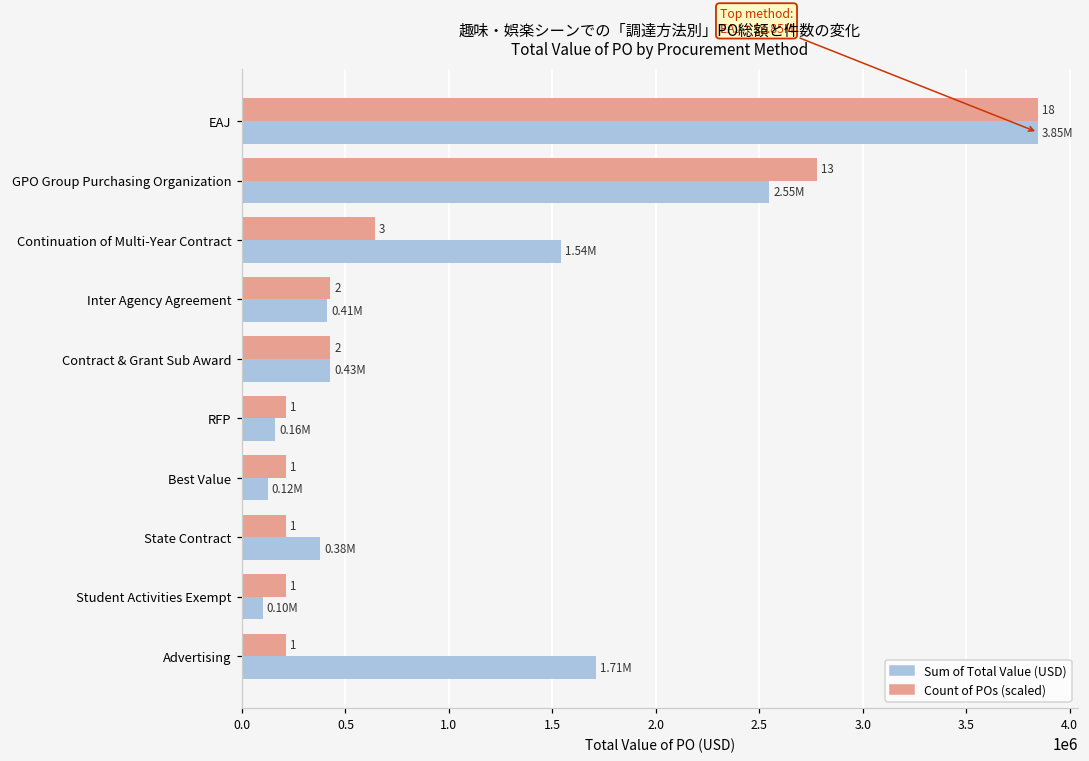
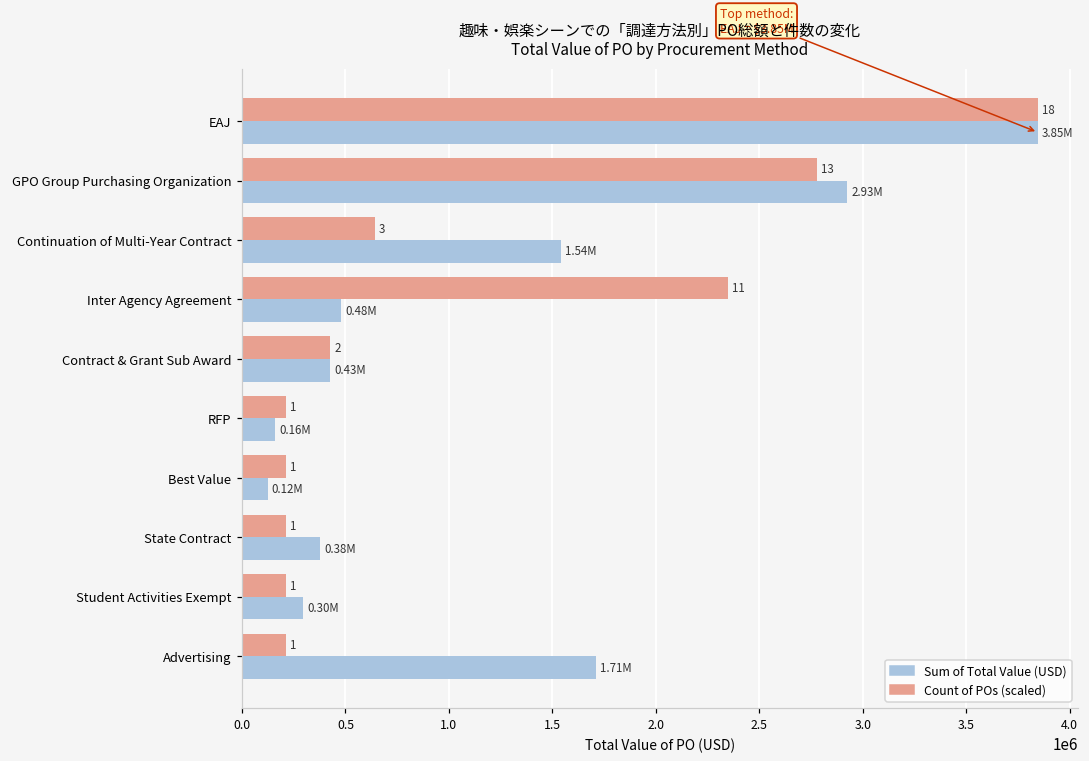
  {
    "Sum of Total Value (USD)": {
      "EAJ": "3.85M",
-     "GPO Group Purchasing Organization": "2.55M",
+     "GPO Group Purchasing Organization": "2.93M",
      "Continuation of Multi-Year Contract": "1.54M",
-     "Inter Agency Agreement": "0.41M",
+     "Inter Agency Agreement": "0.48M",
      "Contract & Grant Sub Award": "0.43M",
      "RFP": "0.16M",
      "Best Value": "0.12M",
      "State Contract": "0.38M",
-     "Student Activities Exempt": "0.10M",
+     "Student Activities Exempt": "0.30M",
      "Advertising": "1.71M"
    },
    "Count of POs (scaled)": {
-     "Inter Agency Agreement": "2"
+     "Inter Agency Agreement": "11"
    }
  }
